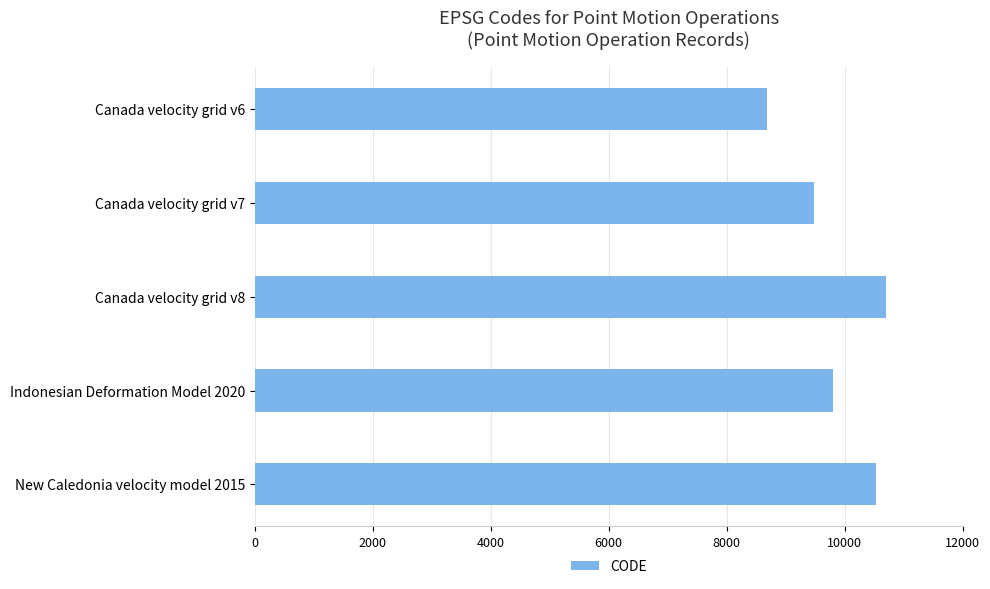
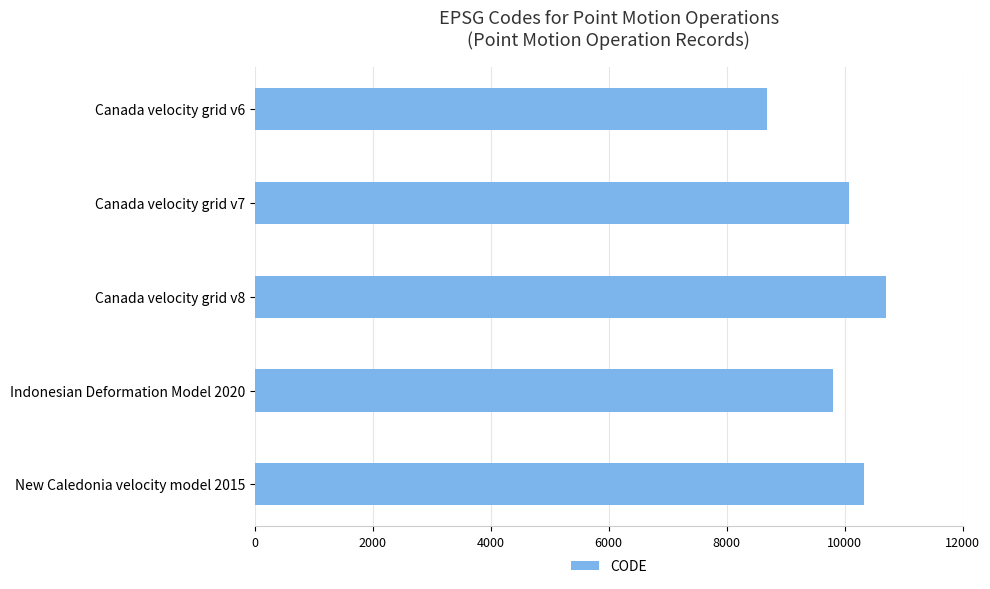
  {
    "Canada velocity grid v6": 8700,
-   "Canada velocity grid v7": 9500,
+   "Canada velocity grid v7": 10100,
    "Canada velocity grid v8": 10700,
    "Indonesian Deformation Model 2020": 9800,
-   "New Caledonia velocity model 2015": 10500
+   "New Caledonia velocity model 2015": 10300
  }
